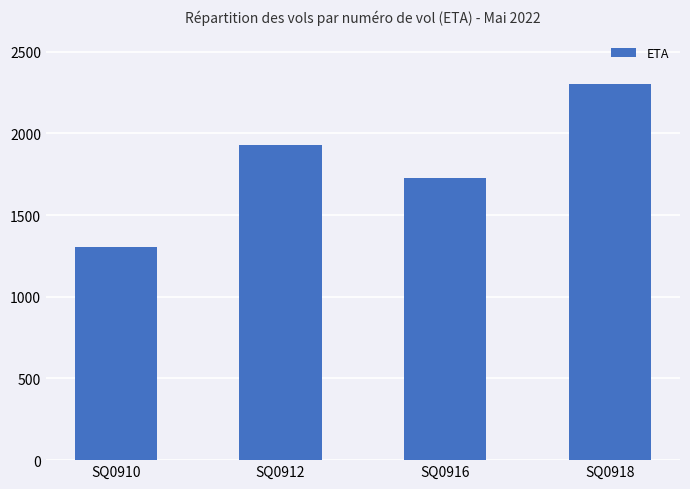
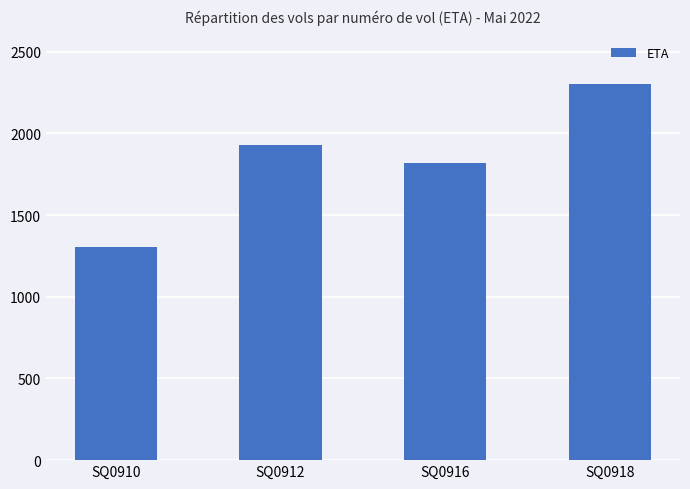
  {
    "SQ0910": 1310,
    "SQ0912": 1930,
-   "SQ0916": 1730,
+   "SQ0916": 1820,
    "SQ0918": 2300
  }
